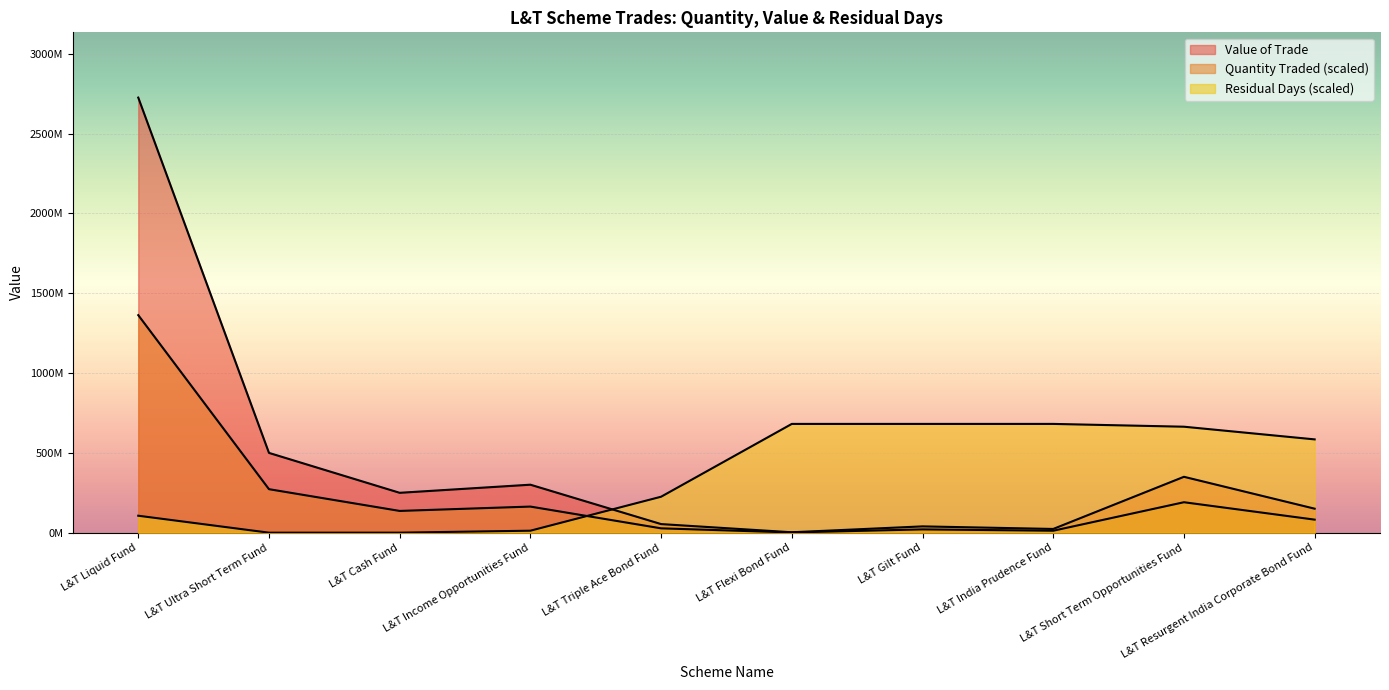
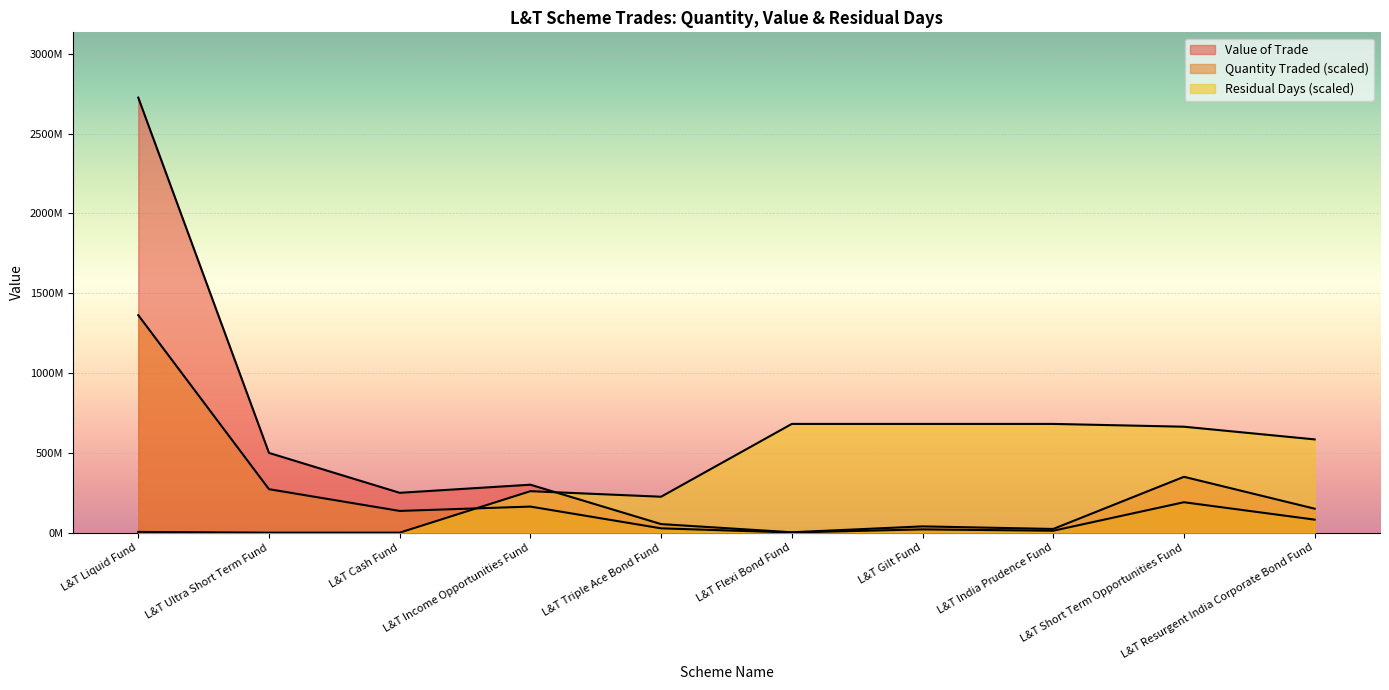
  {
    "Residual Days (scaled)": {
-     "L&T Liquid Fund": 110000000,
+     "L&T Liquid Fund": 0,
      "L&T Ultra Short Term Fund": 0,
      "L&T Cash Fund": 0,
-     "L&T Income Opportunities Fund": 10000000,
+     "L&T Income Opportunities Fund": 260000000,
      "L&T Triple Ace Bond Fund": 230000000,
      "L&T Flexi Bond Fund": 680000000,
      "L&T Gilt Fund": 680000000,
      "L&T India Prudence Fund": 680000000,
      "L&T Short Term Opportunities Fund": 660000000,
      "L&T Resurgent India Corporate Bond Fund": 580000000
    }
  }
